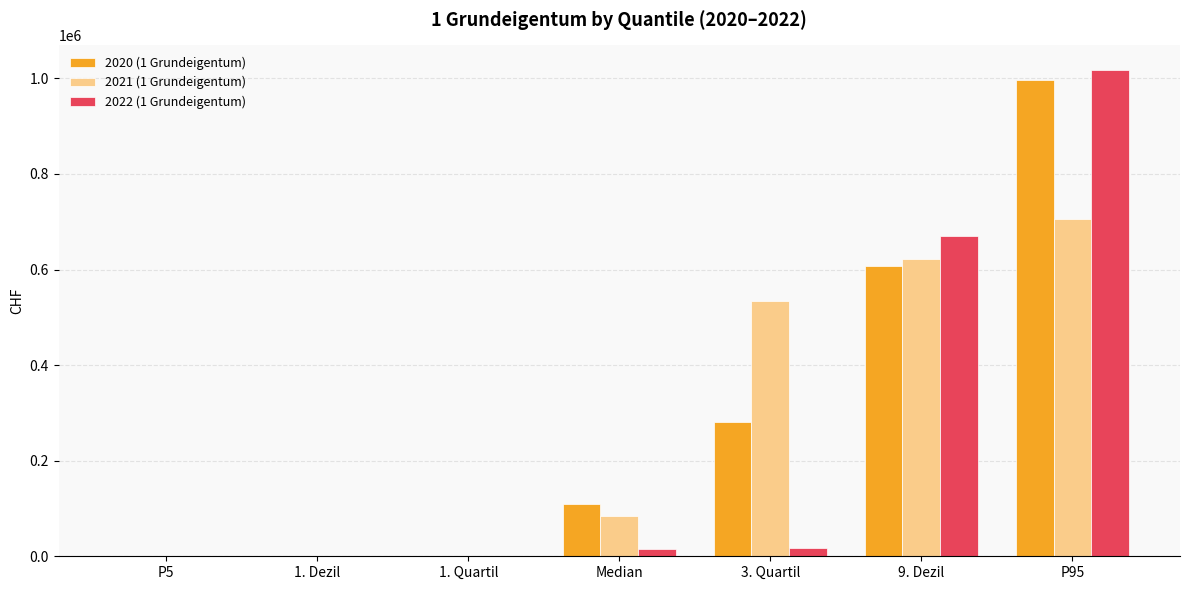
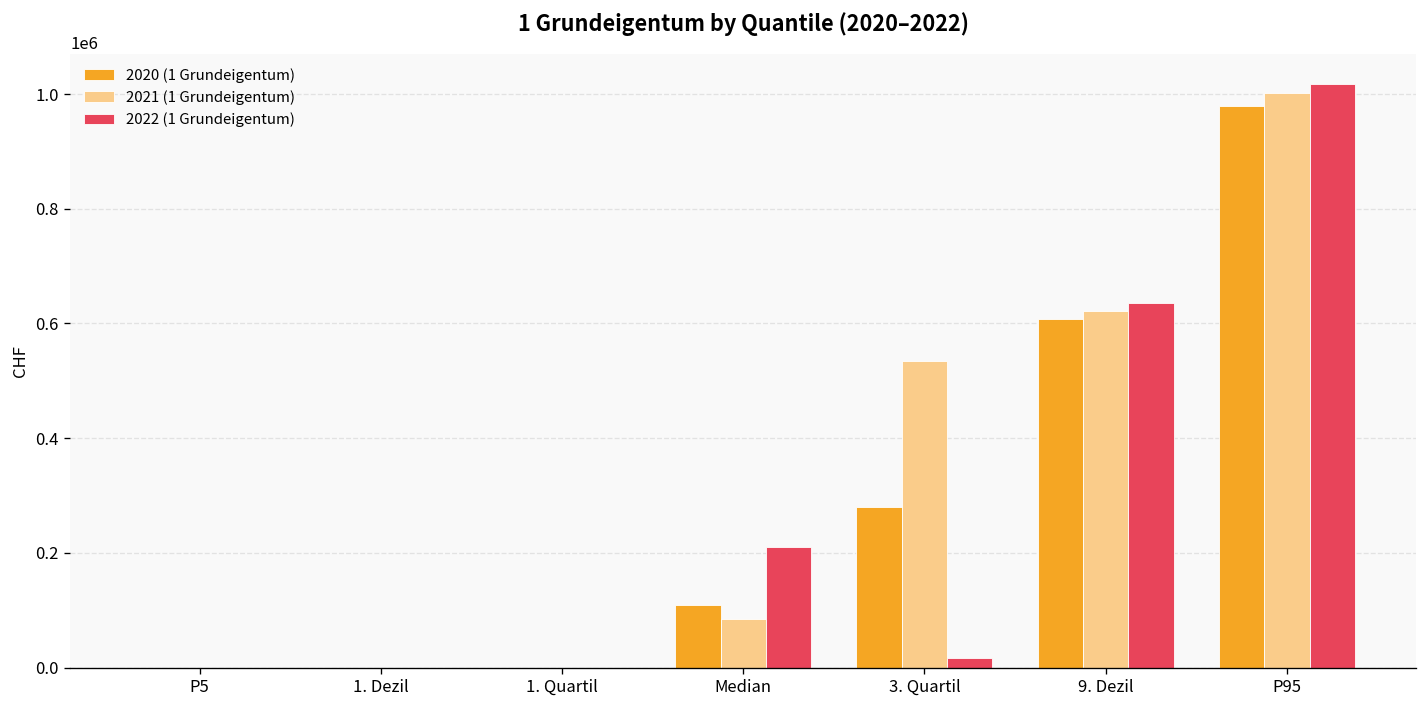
  {
    "2020 (1 Grundeigentum)": {
      "P5": 0,
      "1. Dezil": 0,
      "1. Quartil": 0,
      "Median": 110000,
      "3. Quartil": 280000,
      "9. Dezil": 610000,
-     "P95": 1000000
+     "P95": 980000
    },
    "2021 (1 Grundeigentum)": {
      "P5": 0,
      "1. Dezil": 0,
      "1. Quartil": 0,
      "Median": 80000,
      "3. Quartil": 540000,
      "9. Dezil": 620000,
-     "P95": 710000
+     "P95": 1000000
    },
    "2022 (1 Grundeigentum)": {
      "P5": 0,
      "1. Dezil": 0,
      "1. Quartil": 0,
-     "Median": 20000,
+     "Median": 210000,
      "3. Quartil": 20000,
-     "9. Dezil": 670000,
+     "9. Dezil": 640000,
      "P95": 1020000
    }
  }
